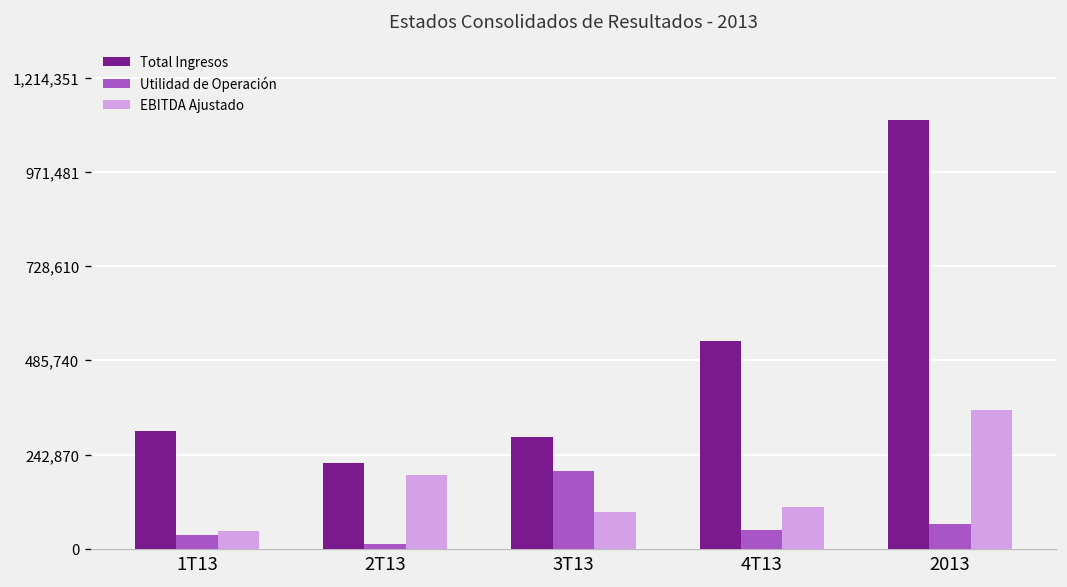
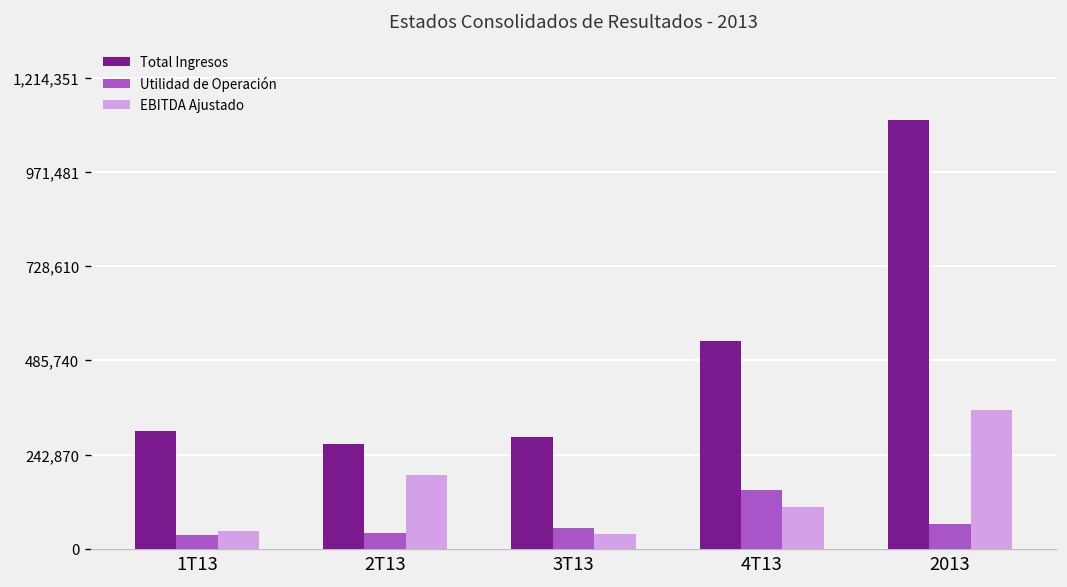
  {
    "Total Ingresos": {
      "1T13": "300,000",
-     "2T13": "220,000",
+     "2T13": "270,000",
      "3T13": "290,000",
      "4T13": "540,000",
      "2013": "1,100,000"
    },
    "Utilidad de Operación": {
      "1T13": "40,000",
-     "2T13": "10,000",
-     "3T13": "200,000",
-     "4T13": "50,000",
+     "2T13": "40,000",
+     "3T13": "50,000",
+     "4T13": "150,000",
      "2013": "60,000"
    },
    "EBITDA Ajustado": {
      "1T13": "40,000",
      "2T13": "190,000",
-     "3T13": "90,000",
+     "3T13": "40,000",
      "4T13": "110,000",
      "2013": "360,000"
    }
  }
